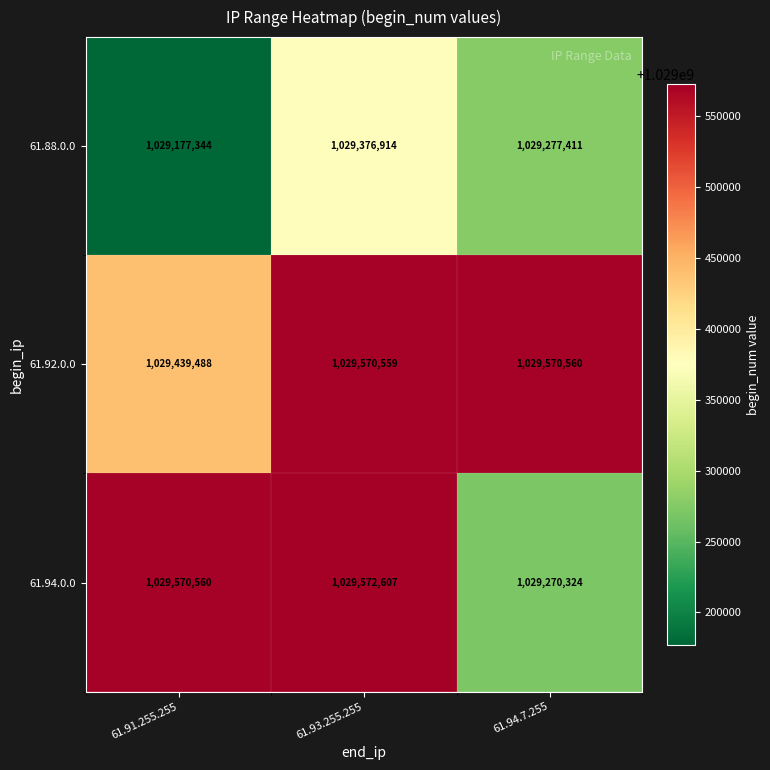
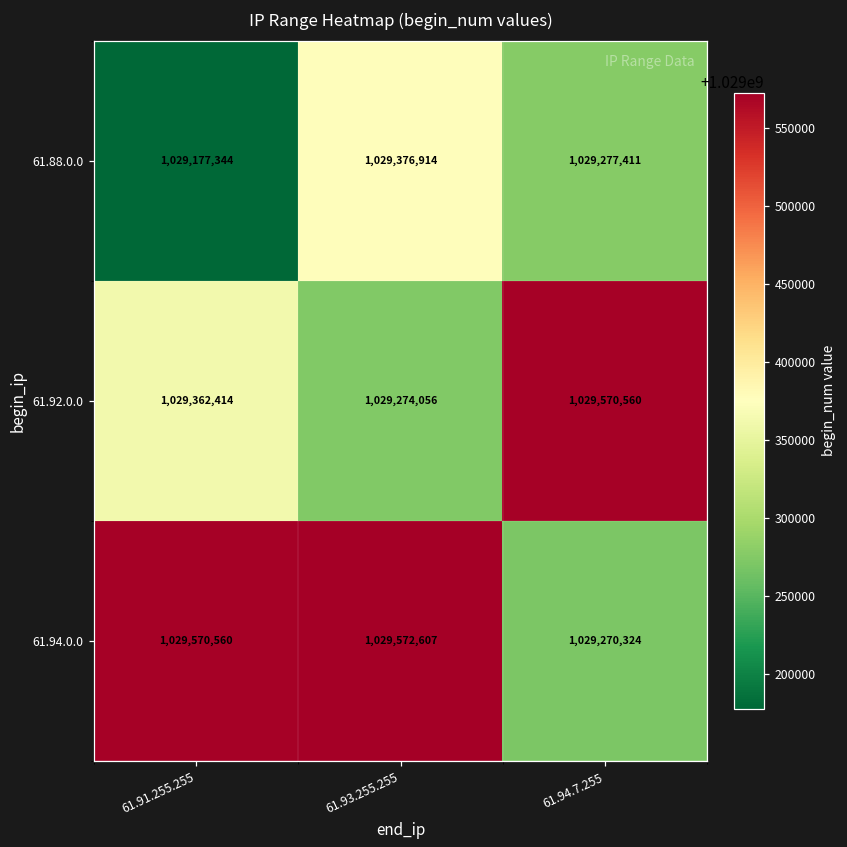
  {
    "61.88.0.0": {
      "61.91.255.255": "1,029,177,344",
      "61.93.255.255": "1,029,376,914"
    },
    "61.92.0.0": {
-     "61.91.255.255": "1,029,439,488",
-     "61.93.255.255": "1,029,570,559",
+     "61.91.255.255": "1,029,362,414",
+     "61.93.255.255": "1,029,274,056",
      "61.94.7.255": "1,029,570,560"
    },
    "61.94.0.0": {
      "61.91.255.255": "1,029,570,560",
      "61.93.255.255": "1,029,572,607",
      "61.94.7.255": "1,029,270,324"
    }
  }
